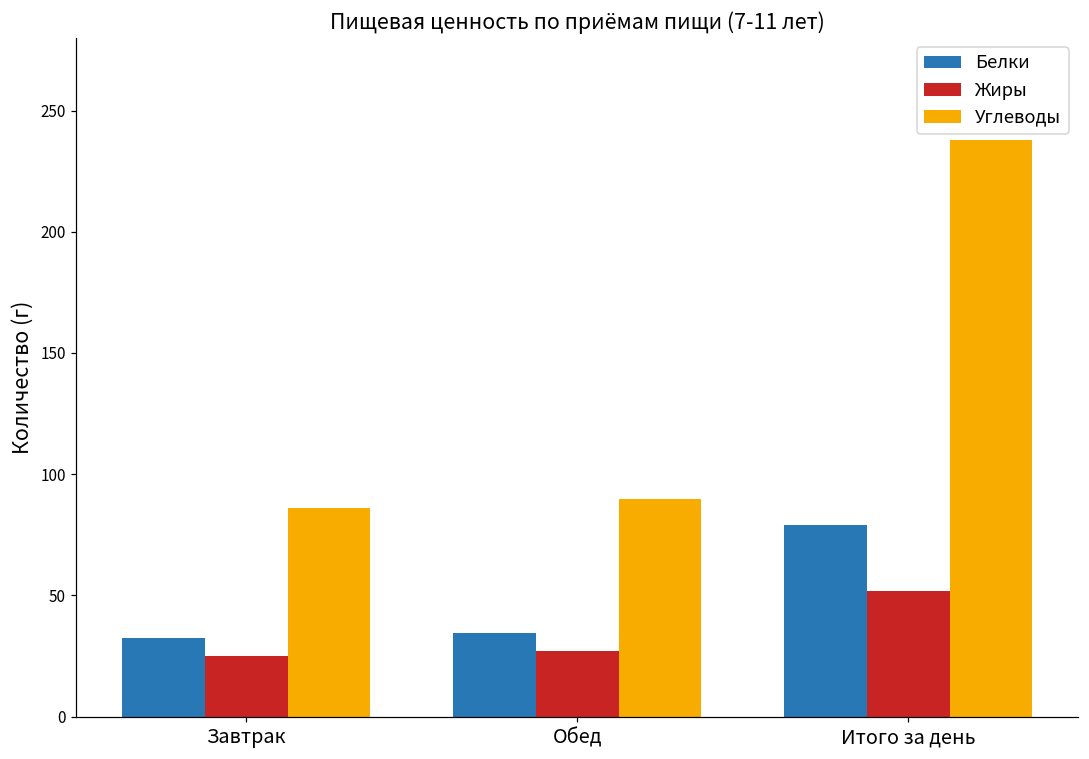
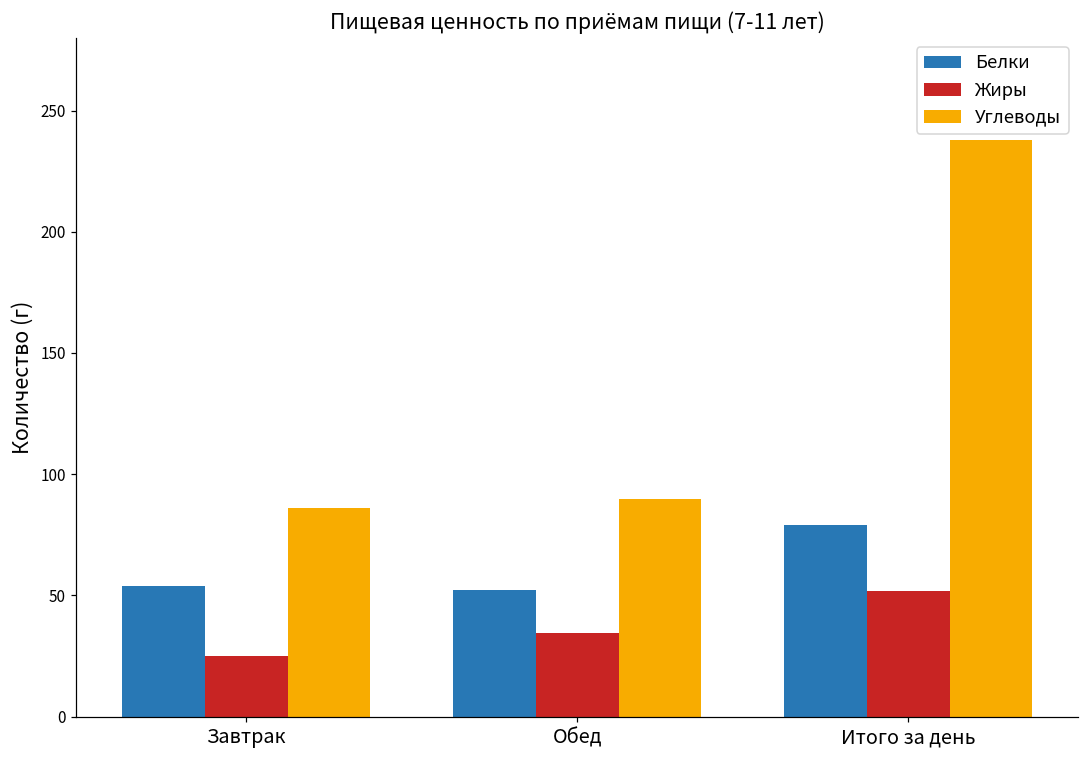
  {
    "Белки": {
-     "Завтрак": 32,
-     "Обед": 35,
+     "Завтрак": 54,
+     "Обед": 52,
      "Итого за день": 79
    },
    "Жиры": {
      "Завтрак": 25,
-     "Обед": 27,
+     "Обед": 34,
      "Итого за день": 52
    },
    "Углеводы": {
      "Завтрак": 86,
      "Обед": 90,
      "Итого за день": 238
    }
  }
